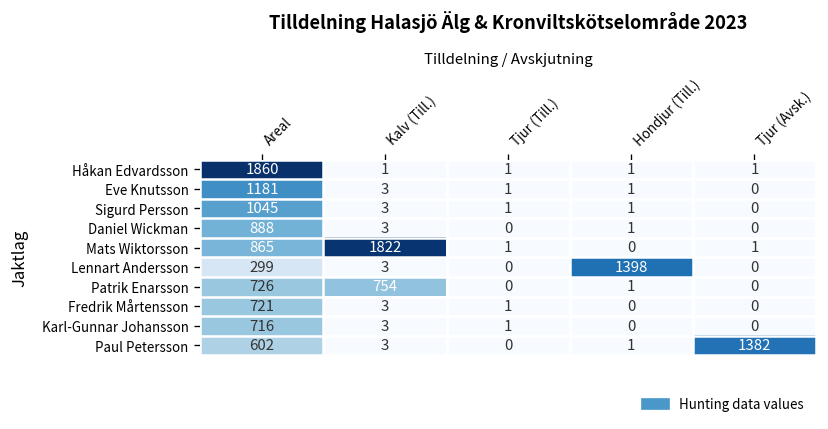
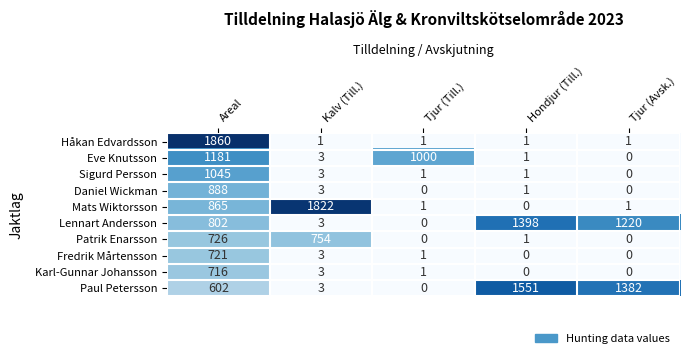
  {
    "Håkan Edvardsson": {
      "Areal": 1860,
      "Kalv (Till.)": 1,
      "Tjur (Till.)": 1,
      "Hondjur (Till.)": 1,
      "Tjur (Avsk.)": 1
    },
    "Eve Knutsson": {
      "Areal": 1181,
      "Kalv (Till.)": 3,
-     "Tjur (Till.)": 1,
+     "Tjur (Till.)": 1000,
      "Hondjur (Till.)": 1,
      "Tjur (Avsk.)": 0
    },
    "Sigurd Persson": {
      "Areal": 1045,
      "Kalv (Till.)": 3,
      "Tjur (Till.)": 1,
      "Hondjur (Till.)": 1,
      "Tjur (Avsk.)": 0
    },
    "Daniel Wickman": {
      "Areal": 888,
      "Kalv (Till.)": 3,
      "Tjur (Till.)": 0,
      "Hondjur (Till.)": 1,
      "Tjur (Avsk.)": 0
    },
    "Mats Wiktorsson": {
      "Areal": 865,
      "Kalv (Till.)": 1822,
      "Tjur (Till.)": 1,
      "Hondjur (Till.)": 0,
      "Tjur (Avsk.)": 1
    },
    "Lennart Andersson": {
-     "Areal": 299,
+     "Areal": 802,
      "Kalv (Till.)": 3,
      "Tjur (Till.)": 0,
      "Hondjur (Till.)": 1398,
-     "Tjur (Avsk.)": 0
+     "Tjur (Avsk.)": 1220
    },
    "Patrik Enarsson": {
      "Areal": 726,
      "Kalv (Till.)": 754,
      "Tjur (Till.)": 0,
      "Hondjur (Till.)": 1,
      "Tjur (Avsk.)": 0
    },
    "Fredrik Mårtensson": {
      "Areal": 721,
      "Kalv (Till.)": 3,
      "Tjur (Till.)": 1,
      "Hondjur (Till.)": 0,
      "Tjur (Avsk.)": 0
    },
    "Karl-Gunnar Johansson": {
      "Areal": 716,
      "Kalv (Till.)": 3,
      "Tjur (Till.)": 1,
      "Hondjur (Till.)": 0,
      "Tjur (Avsk.)": 0
    },
    "Paul Petersson": {
      "Areal": 602,
      "Kalv (Till.)": 3,
      "Tjur (Till.)": 0,
-     "Hondjur (Till.)": 1,
+     "Hondjur (Till.)": 1551,
      "Tjur (Avsk.)": 1382
    }
  }
